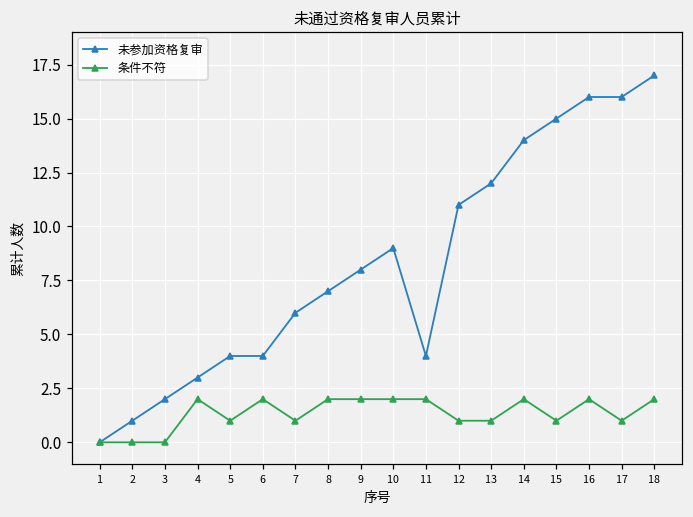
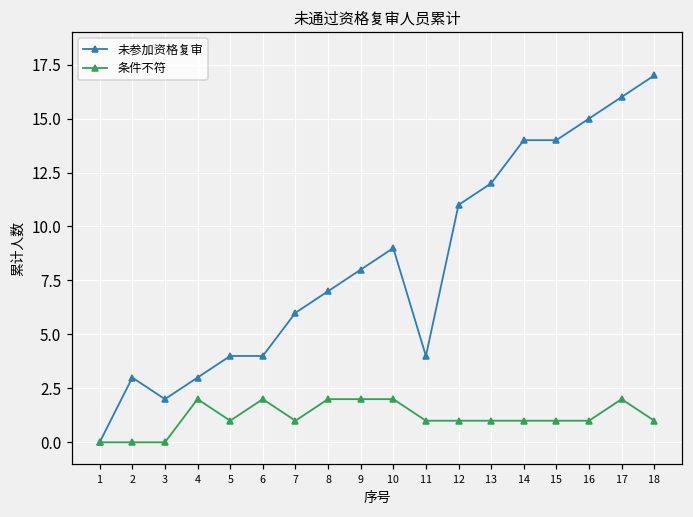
  {
    "未参加资格复审": {
-     "2": 1,
+     "2": 3,
      "3": 2,
      "4": 3,
      "5": 4,
      "6": 4,
      "7": 6,
      "8": 7,
      "9": 8,
      "10": 9,
      "11": 4,
      "12": 11,
      "13": 12,
      "14": 14,
-     "15": 15,
-     "16": 16,
+     "15": 14,
+     "16": 15,
      "17": 16,
      "18": 17
    },
    "条件不符": {
      "2": 0,
      "3": 0,
      "4": 2,
      "5": 1,
      "6": 2,
      "7": 1,
      "8": 2,
      "9": 2,
      "10": 2,
-     "11": 2,
+     "11": 1,
      "12": 1,
      "13": 1,
-     "14": 2,
+     "14": 1,
      "15": 1,
-     "16": 2,
-     "17": 1,
-     "18": 2
+     "16": 1,
+     "17": 2,
+     "18": 1
    }
  }
